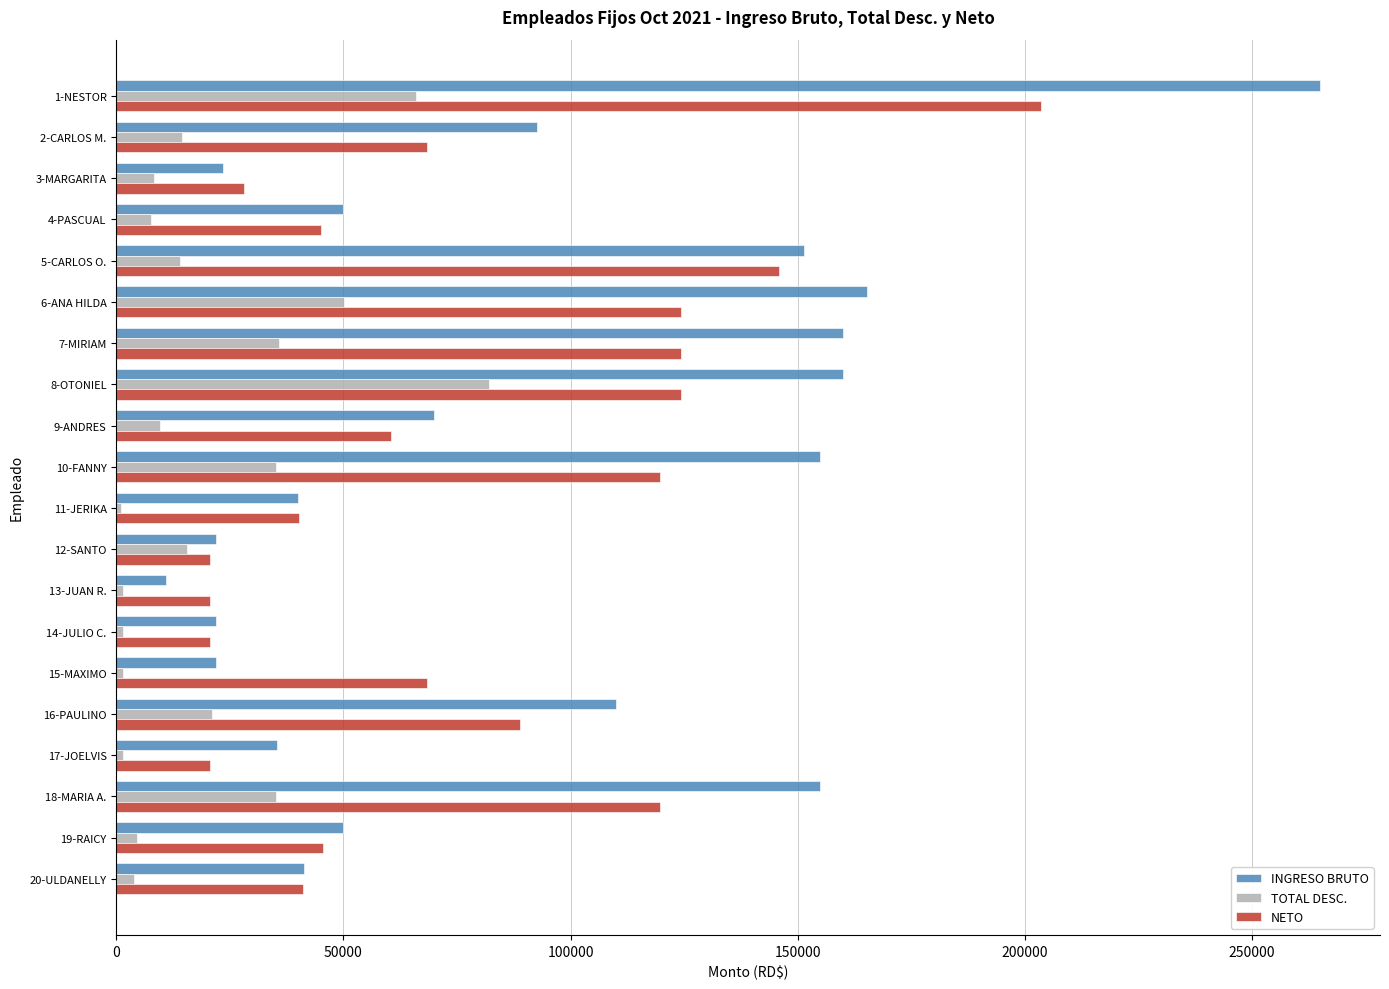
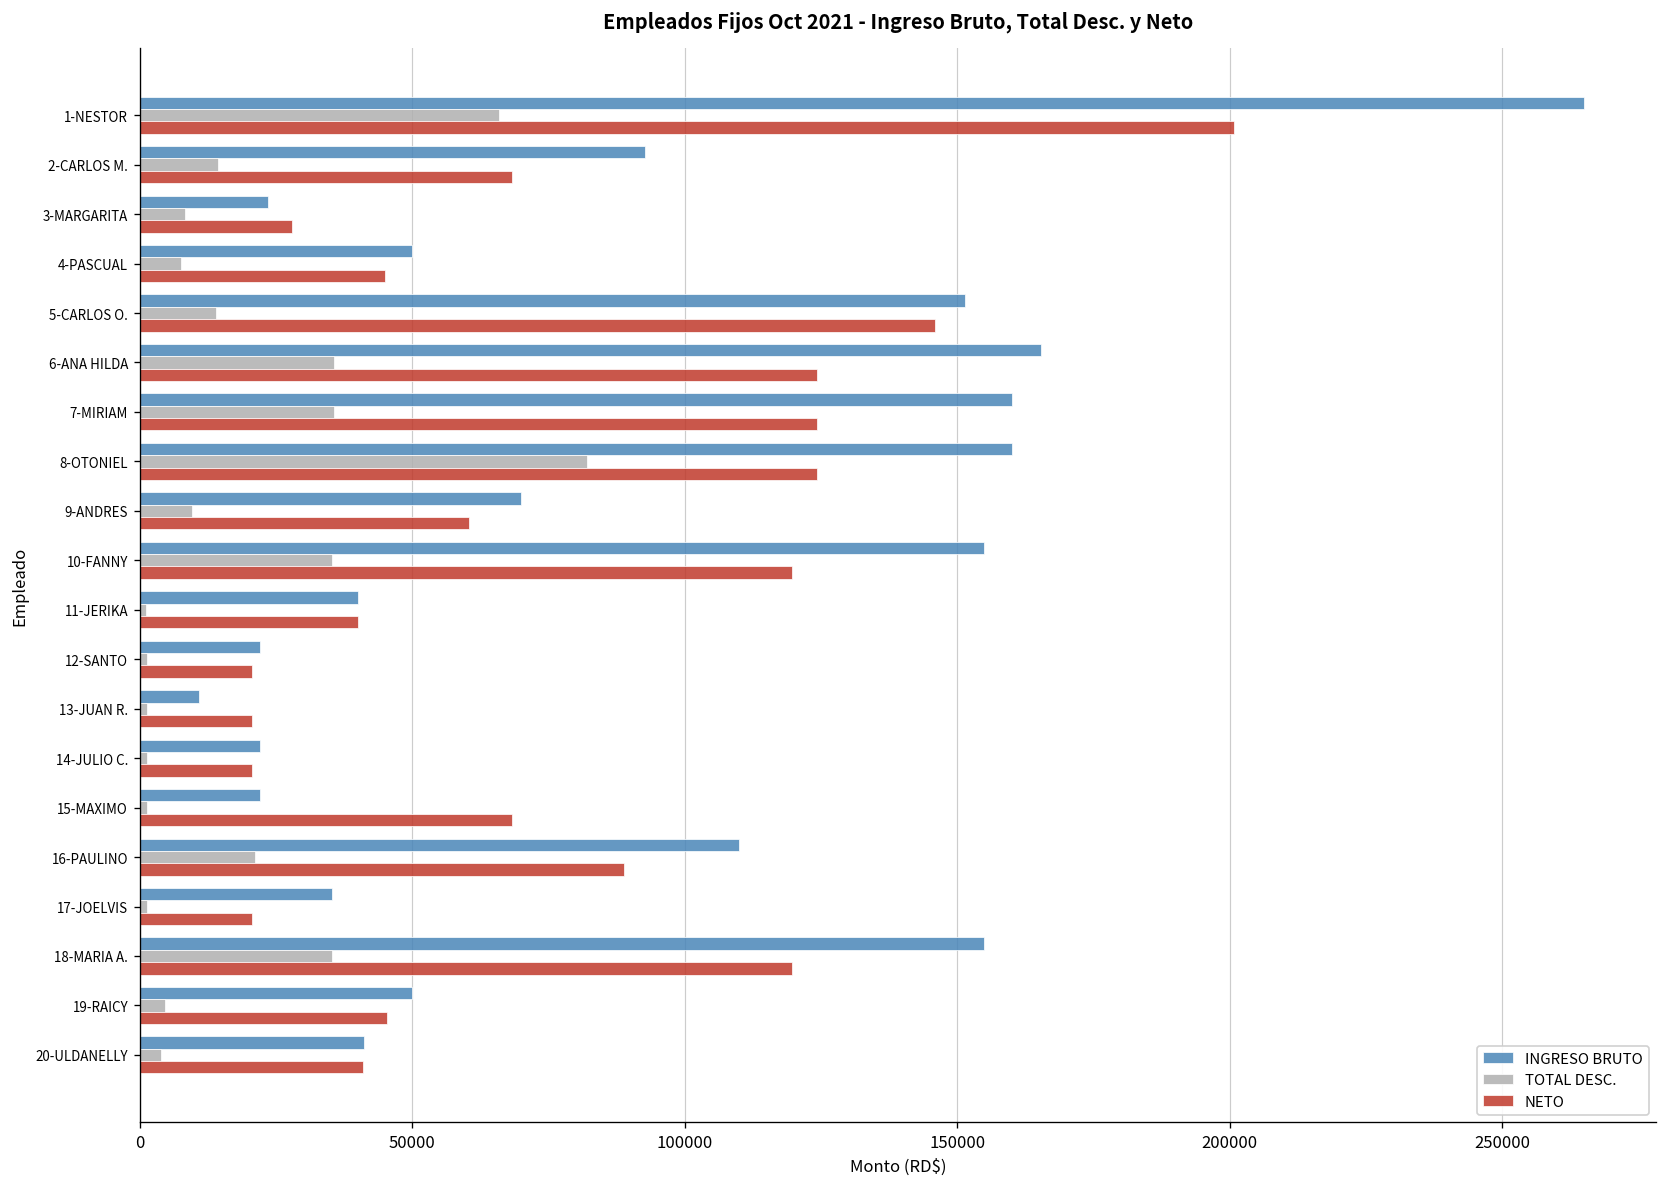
  {
    "INGRESO BRUTO": {
      "1-NESTOR": 265000,
      "2-CARLOS M.": 93000,
      "3-MARGARITA": 24000,
      "4-PASCUAL": 50000,
      "5-CARLOS O.": 151000,
      "6-ANA HILDA": 165000,
      "7-MIRIAM": 160000,
      "8-OTONIEL": 160000,
      "9-ANDRES": 70000,
      "10-FANNY": 155000,
      "11-JERIKA": 40000,
      "12-SANTO": 22000,
      "13-JUAN R.": 11000,
      "14-JULIO C.": 22000,
      "15-MAXIMO": 22000,
      "16-PAULINO": 110000,
      "17-JOELVIS": 35000,
      "18-MARIA A.": 155000,
      "19-RAICY": 50000,
      "20-ULDANELLY": 41000
    },
    "TOTAL DESC.": {
      "1-NESTOR": 66000,
      "2-CARLOS M.": 14000,
      "3-MARGARITA": 8000,
      "4-PASCUAL": 8000,
      "5-CARLOS O.": 14000,
-     "6-ANA HILDA": 50000,
+     "6-ANA HILDA": 36000,
      "7-MIRIAM": 36000,
      "8-OTONIEL": 82000,
      "9-ANDRES": 10000,
      "10-FANNY": 35000,
      "11-JERIKA": 1000,
-     "12-SANTO": 15000,
+     "12-SANTO": 1000,
      "13-JUAN R.": 1000,
      "14-JULIO C.": 1000,
      "15-MAXIMO": 1000,
      "16-PAULINO": 21000,
      "17-JOELVIS": 1000,
      "18-MARIA A.": 35000,
      "19-RAICY": 5000,
      "20-ULDANELLY": 4000
    },
    "NETO": {
-     "1-NESTOR": 204000,
+     "1-NESTOR": 201000,
      "2-CARLOS M.": 68000,
      "3-MARGARITA": 28000,
      "4-PASCUAL": 45000,
      "5-CARLOS O.": 146000,
      "6-ANA HILDA": 124000,
      "7-MIRIAM": 124000,
      "8-OTONIEL": 124000,
      "9-ANDRES": 60000,
      "10-FANNY": 120000,
      "11-JERIKA": 40000,
      "12-SANTO": 21000,
      "13-JUAN R.": 21000,
      "14-JULIO C.": 21000,
      "15-MAXIMO": 68000,
      "16-PAULINO": 89000,
      "17-JOELVIS": 21000,
      "18-MARIA A.": 120000,
      "19-RAICY": 45000,
      "20-ULDANELLY": 41000
    }
  }
